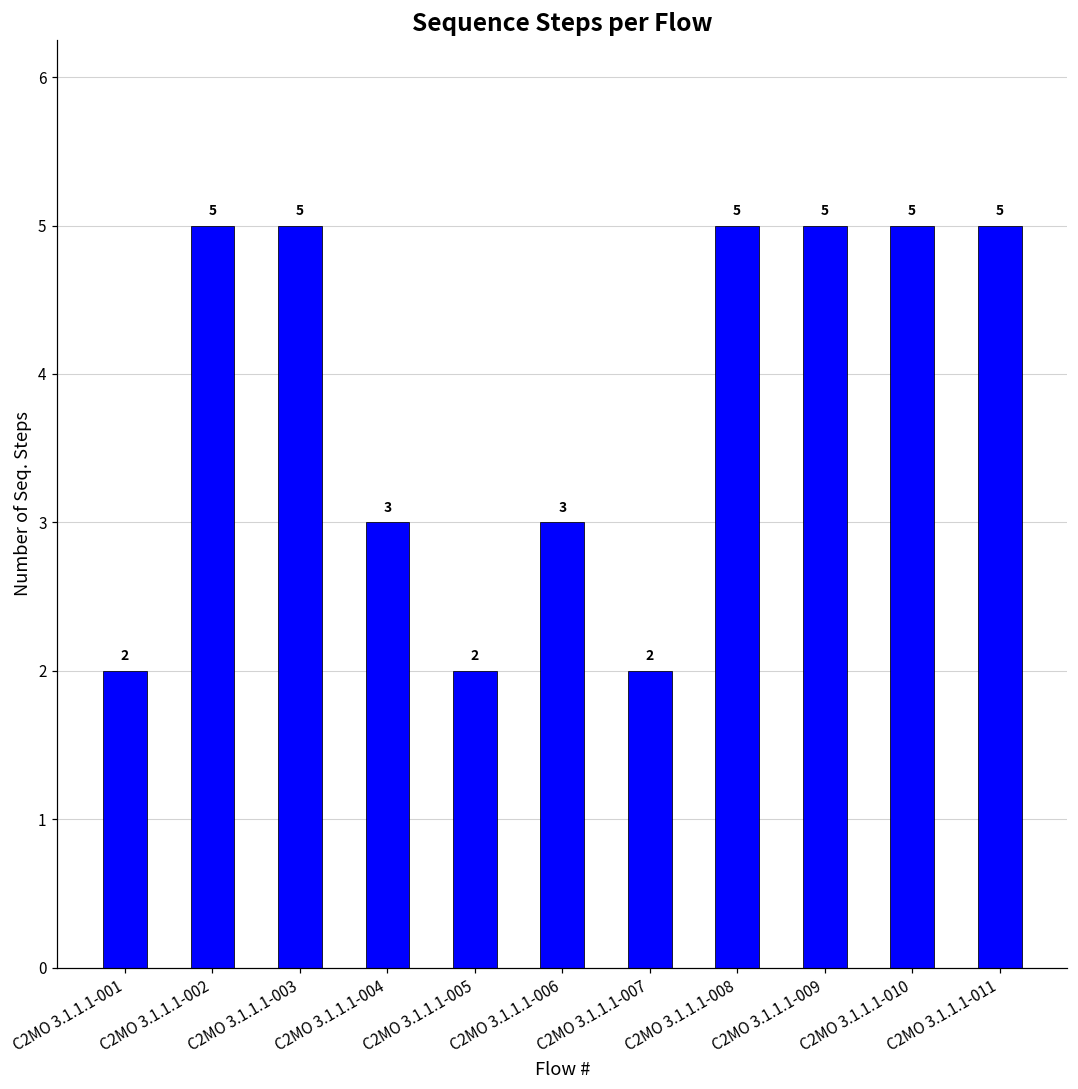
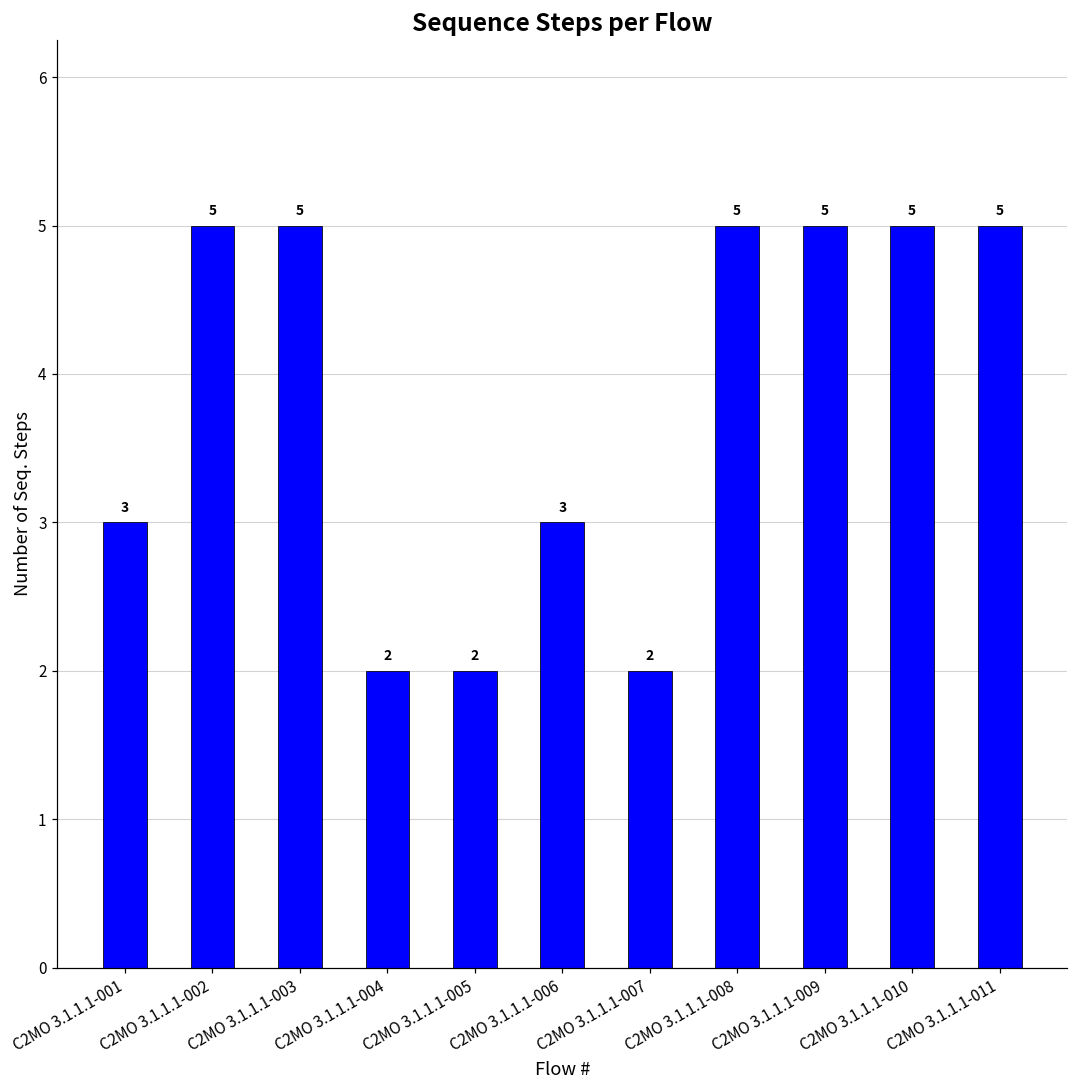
  {
-   "C2MO 3.1.1.1-001": 2,
+   "C2MO 3.1.1.1-001": 3,
    "C2MO 3.1.1.1-002": 5,
    "C2MO 3.1.1.1-003": 5,
-   "C2MO 3.1.1.1-004": 3,
+   "C2MO 3.1.1.1-004": 2,
    "C2MO 3.1.1.1-005": 2,
    "C2MO 3.1.1.1-006": 3,
    "C2MO 3.1.1.1-007": 2,
    "C2MO 3.1.1.1-008": 5,
    "C2MO 3.1.1.1-009": 5,
    "C2MO 3.1.1.1-010": 5,
    "C2MO 3.1.1.1-011": 5
  }
